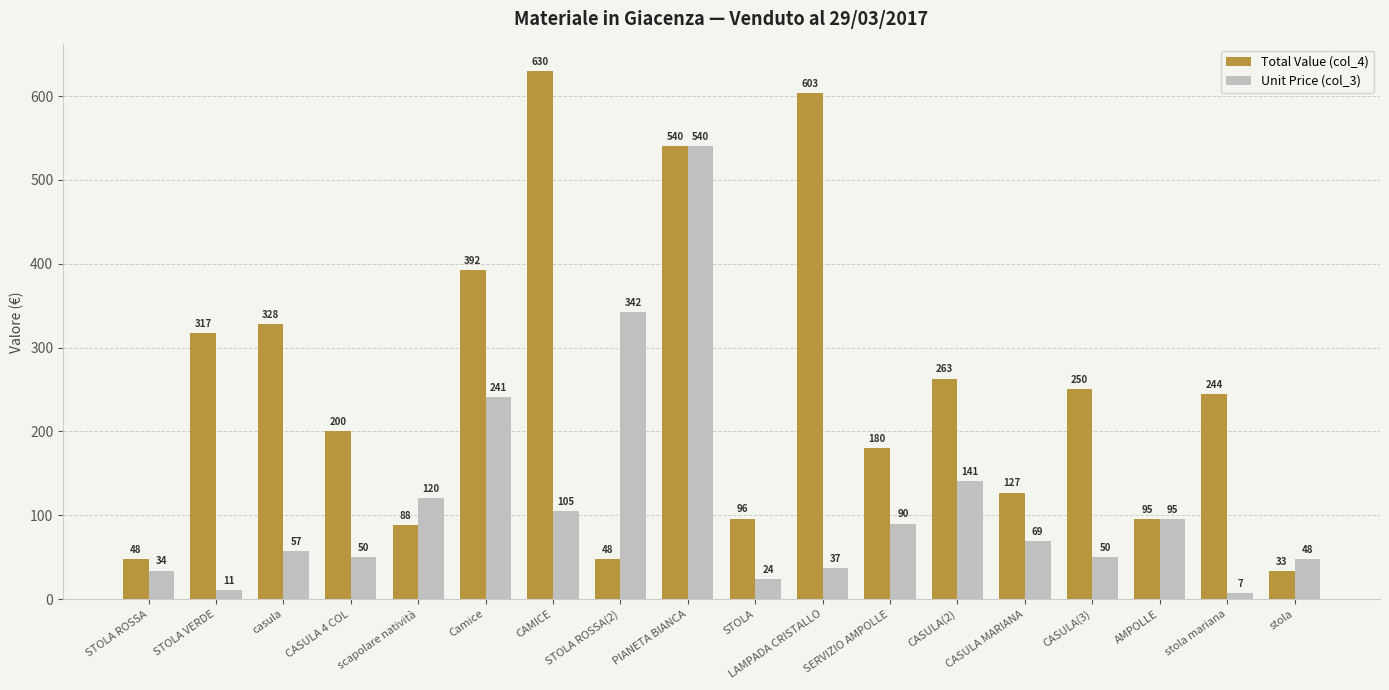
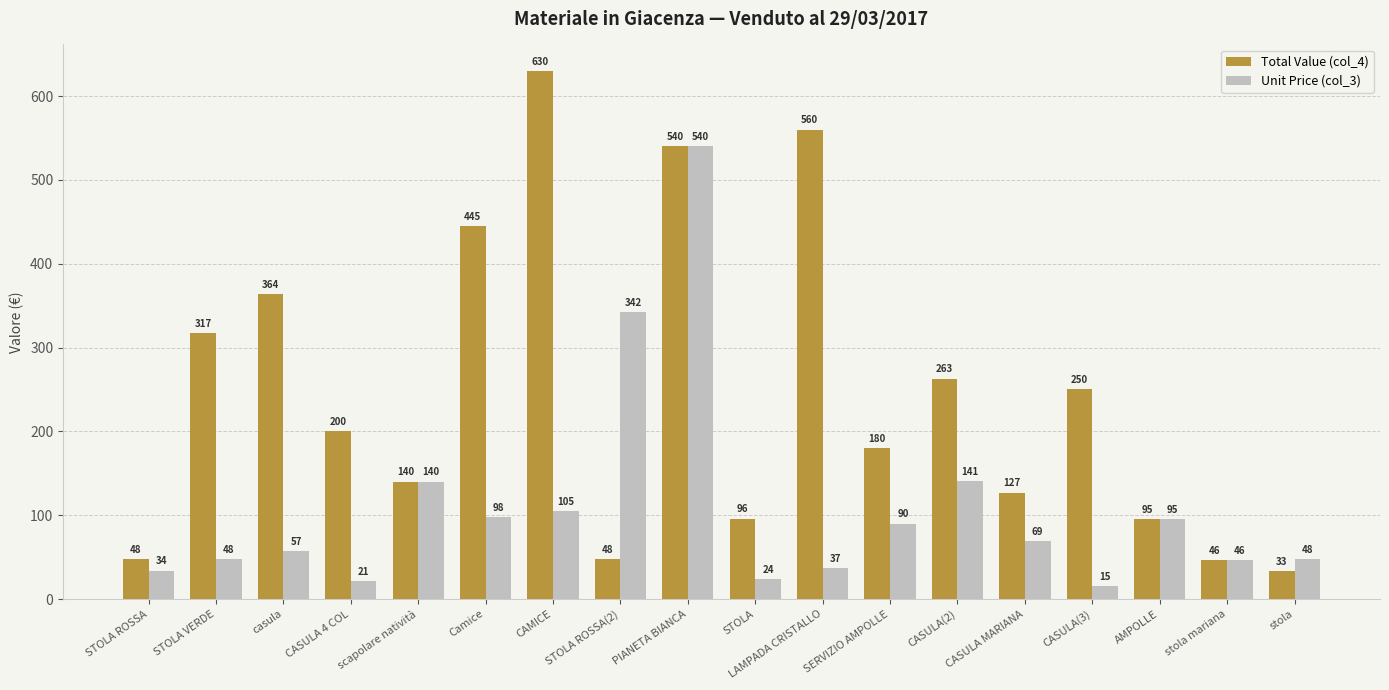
  {
    "Total Value (col_4)": {
      "STOLA ROSSA": 48,
      "STOLA VERDE": 317,
-     "casula": 328,
+     "casula": 364,
      "CASULA 4 COL": 200,
-     "scapolare natività": 88,
-     "Camice": 392,
+     "scapolare natività": 140,
+     "Camice": 445,
      "CAMICE": 630,
      "STOLA ROSSA(2)": 48,
      "PIANETA BIANCA": 540,
      "STOLA": 96,
-     "LAMPADA CRISTALLO": 603,
+     "LAMPADA CRISTALLO": 560,
      "SERVIZIO AMPOLLE": 180,
      "CASULA(2)": 263,
      "CASULA MARIANA": 127,
      "CASULA(3)": 250,
      "AMPOLLE": 95,
-     "stola mariana": 244,
+     "stola mariana": 46,
      "stola": 33
    },
    "Unit Price (col_3)": {
      "STOLA ROSSA": 34,
-     "STOLA VERDE": 11,
+     "STOLA VERDE": 48,
      "casula": 57,
-     "CASULA 4 COL": 50,
-     "scapolare natività": 120,
-     "Camice": 241,
+     "CASULA 4 COL": 21,
+     "scapolare natività": 140,
+     "Camice": 98,
      "CAMICE": 105,
      "STOLA ROSSA(2)": 342,
      "PIANETA BIANCA": 540,
      "STOLA": 24,
      "LAMPADA CRISTALLO": 37,
      "SERVIZIO AMPOLLE": 90,
      "CASULA(2)": 141,
      "CASULA MARIANA": 69,
-     "CASULA(3)": 50,
+     "CASULA(3)": 15,
      "AMPOLLE": 95,
-     "stola mariana": 7,
+     "stola mariana": 46,
      "stola": 48
    }
  }
